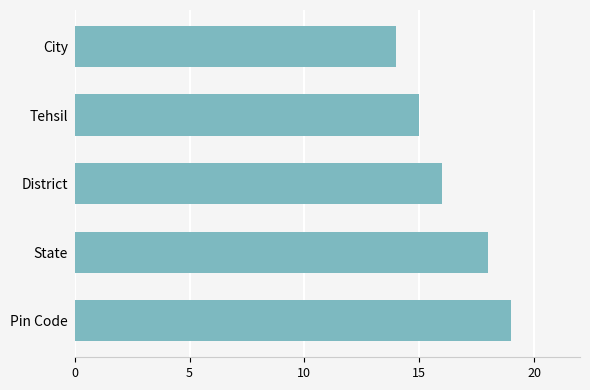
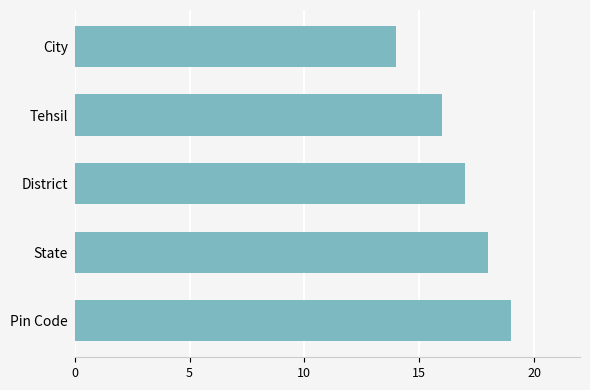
  {
    "City": 14,
-   "Tehsil": 15,
-   "District": 16,
+   "Tehsil": 16,
+   "District": 17,
    "State": 18,
    "Pin Code": 19
  }
